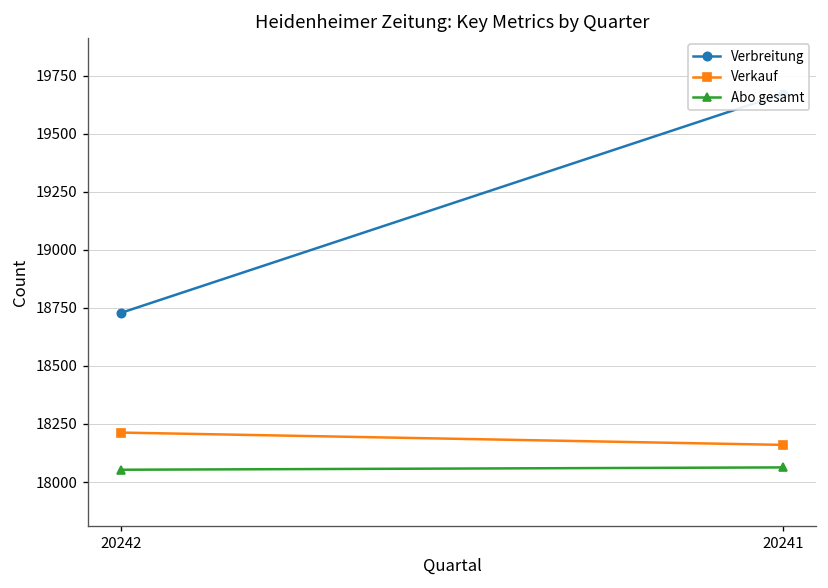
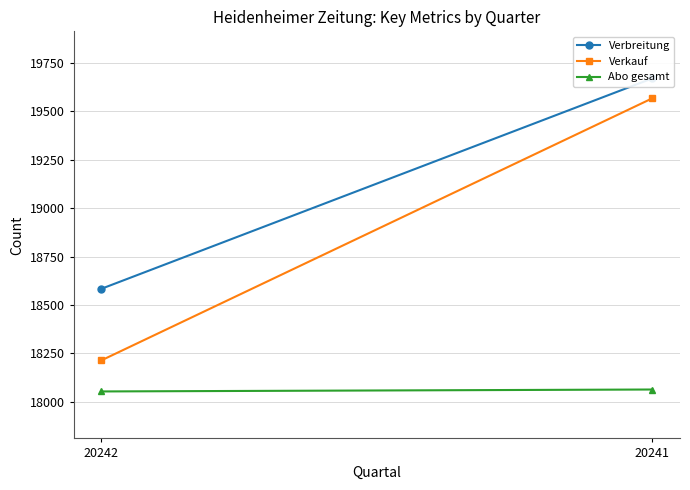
  {
    "Verbreitung": {
-     "20242": 18730
+     "20242": 18580
    },
    "Verkauf": {
      "20242": 18210,
-     "20241": 18160
+     "20241": 19570
    },
    "Abo gesamt": {
      "20242": 18050,
      "20241": 18060
    }
  }
